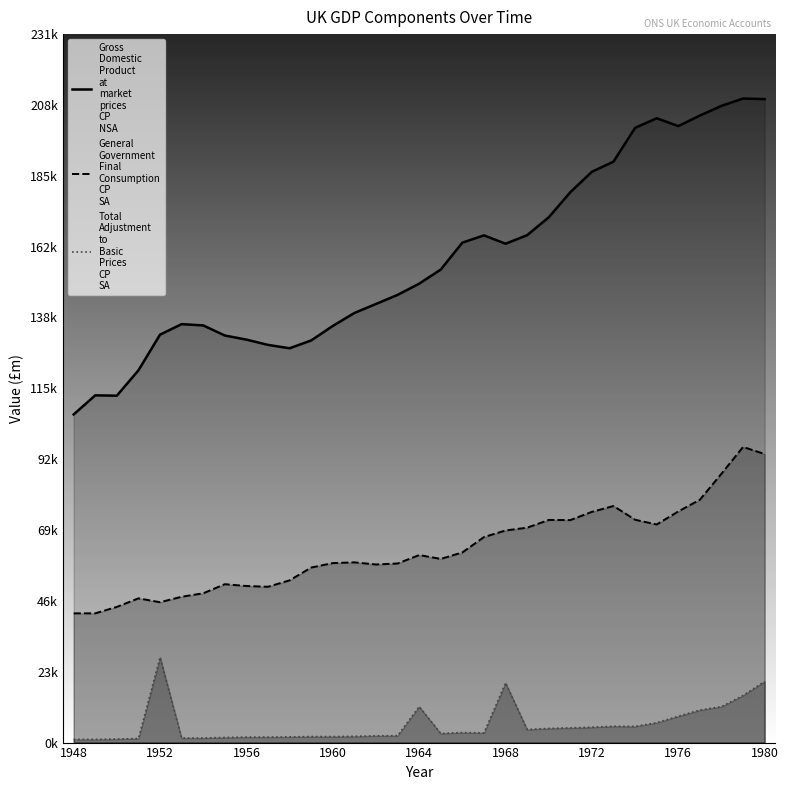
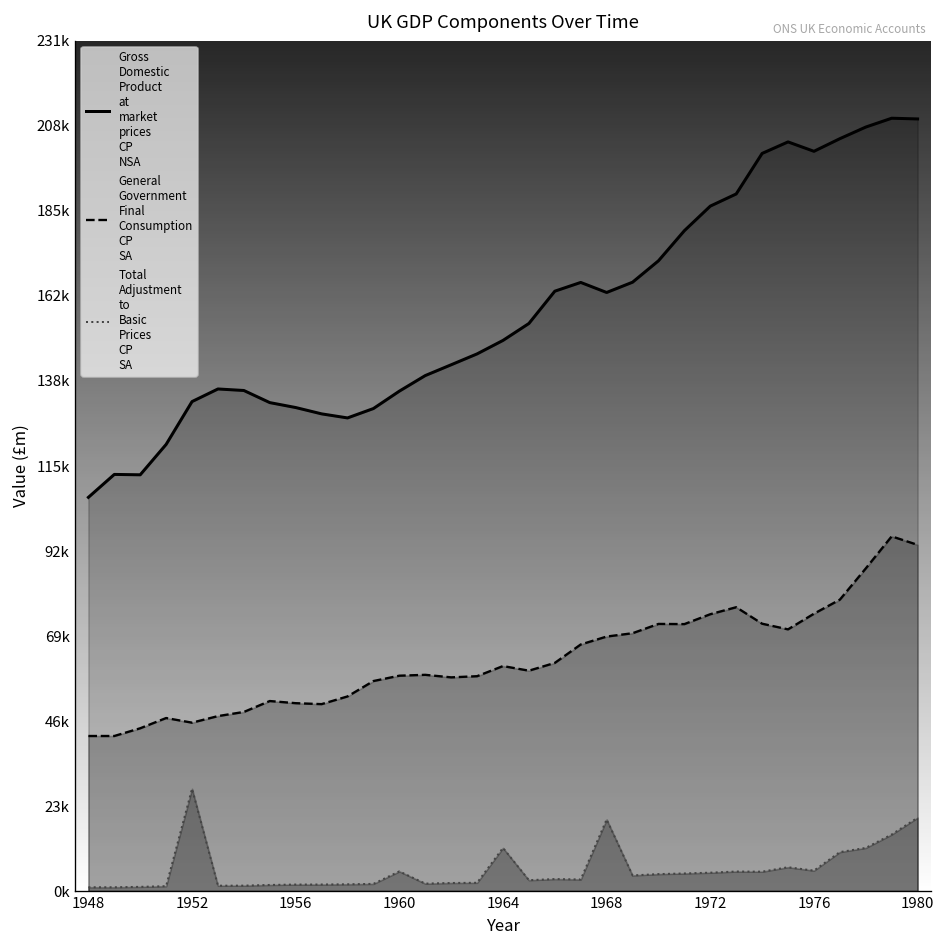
  {
    "Total Adjustment to Basic Prices CP SA": {
      "1948": 1000,
      "1952": 28000,
      "1956": 2000,
-     "1960": 2000,
+     "1960": 5000,
      "1964": 12000,
      "1968": 20000,
      "1972": 5000,
-     "1976": 9000,
+     "1976": 6000,
      "1980": 20000
    }
  }
